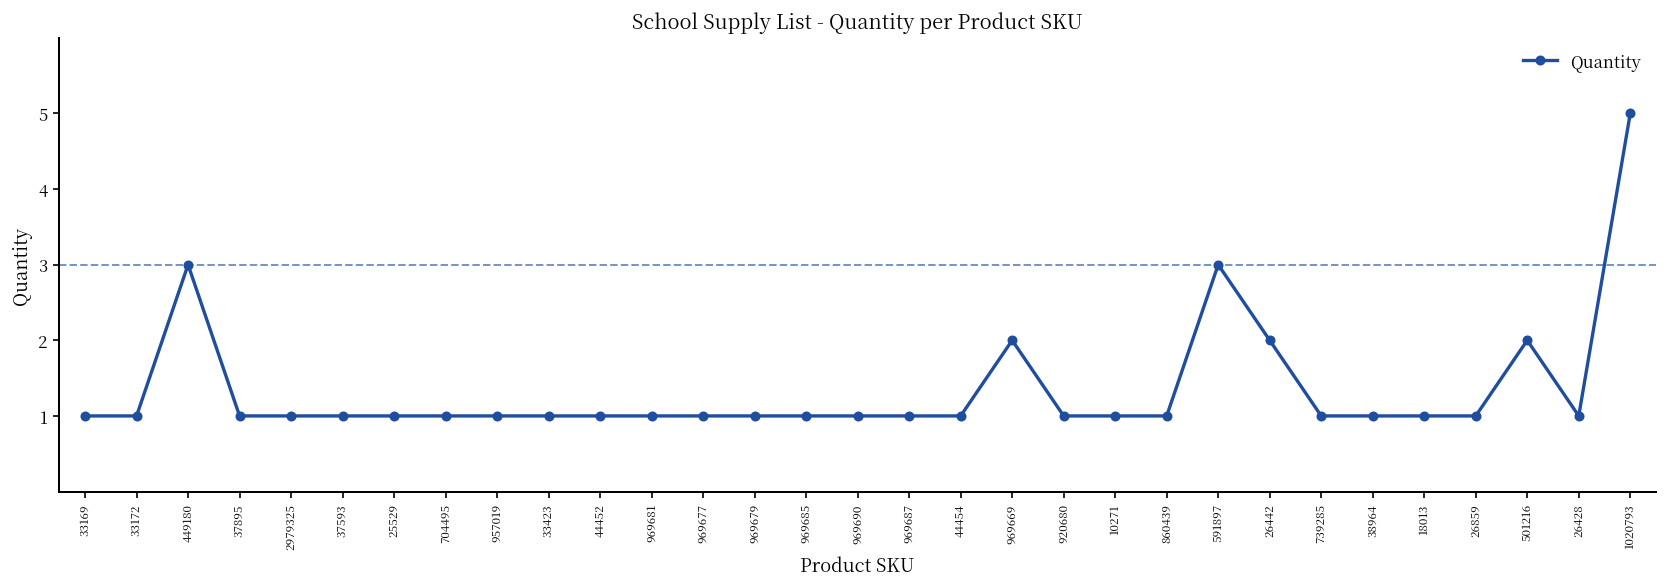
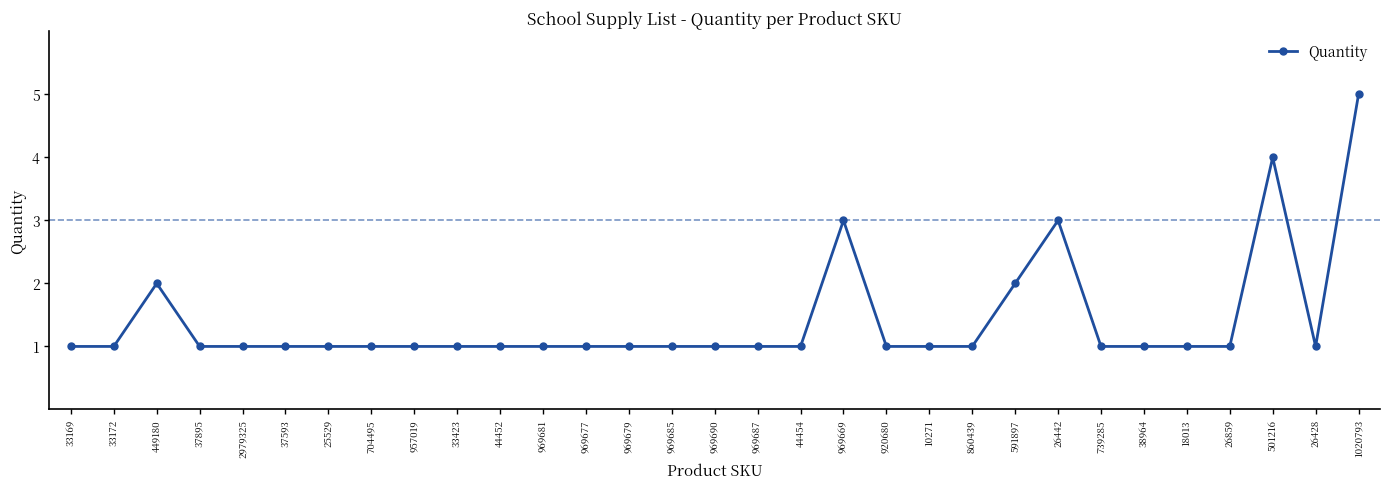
  {
    "33169": 1,
    "33172": 1,
-   "449180": 3,
+   "449180": 2,
    "37895": 1,
    "2979325": 1,
    "37593": 1,
    "25529": 1,
    "704495": 1,
    "957019": 1,
    "33423": 1,
    "44452": 1,
    "969681": 1,
    "969677": 1,
    "969679": 1,
    "969685": 1,
    "969690": 1,
    "969687": 1,
    "44454": 1,
-   "969669": 2,
+   "969669": 3,
    "920680": 1,
    "10271": 1,
    "860439": 1,
-   "591897": 3,
-   "26442": 2,
+   "591897": 2,
+   "26442": 3,
    "739285": 1,
    "38964": 1,
    "18013": 1,
    "26859": 1,
-   "501216": 2,
+   "501216": 4,
    "26428": 1,
    "1020793": 5
  }
